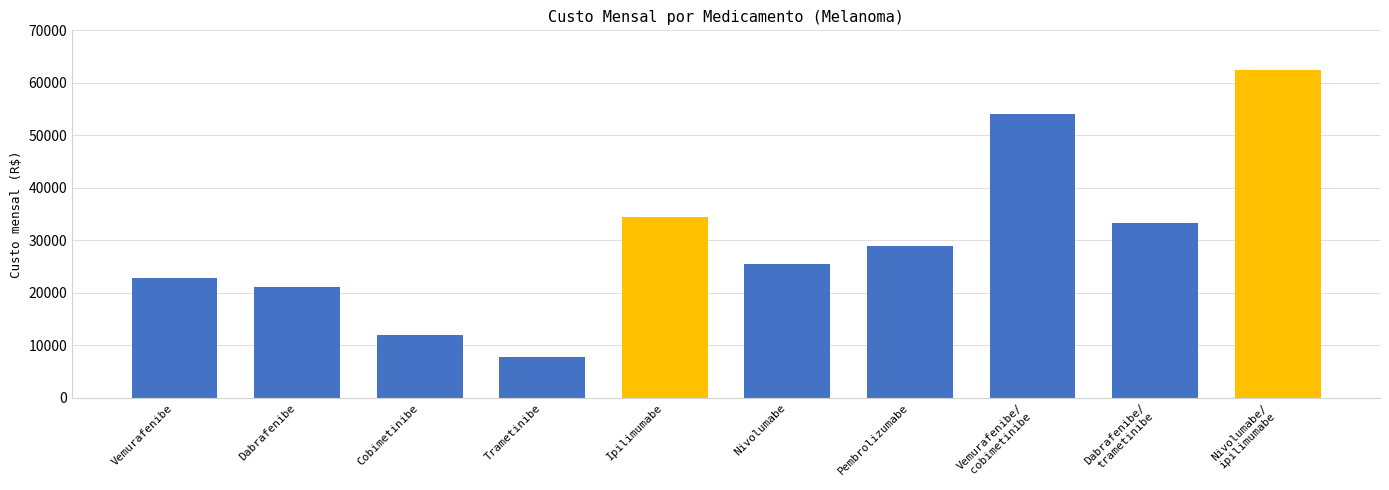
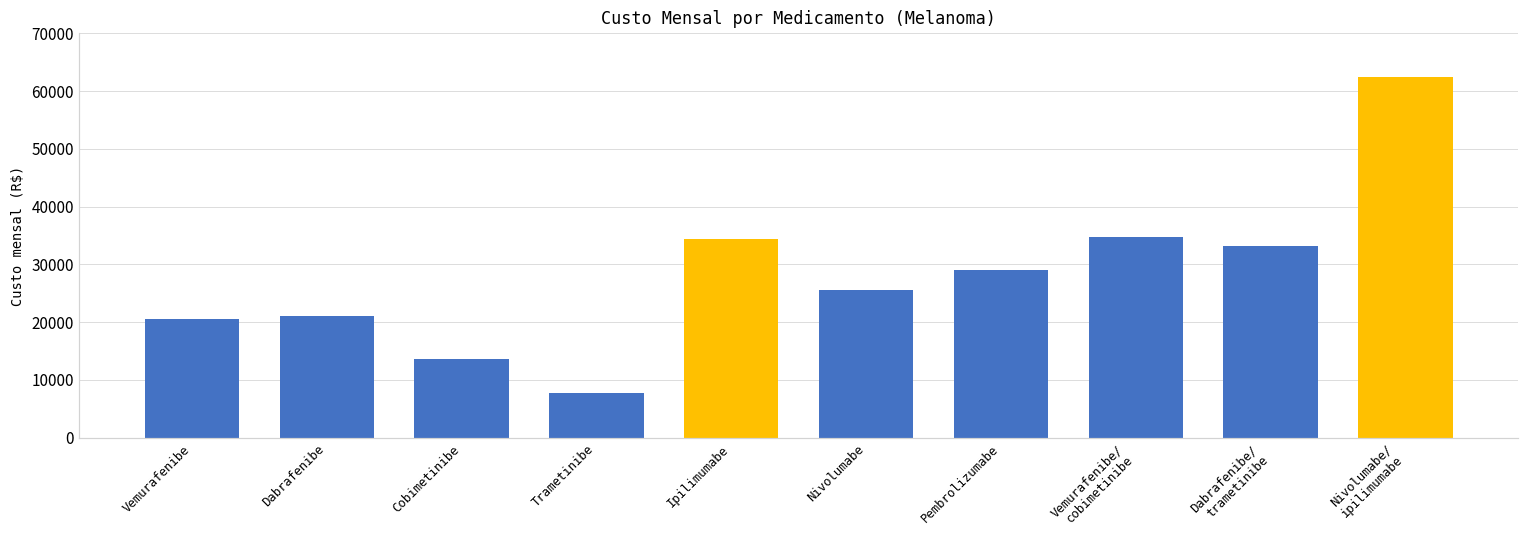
  {
-   "Vemurafenibe": 23000,
+   "Vemurafenibe": 21000,
    "Dabrafenibe": 21000,
-   "Cobimetinibe": 12000,
+   "Cobimetinibe": 14000,
    "Trametinibe": 8000,
    "Ipilimumabe": 34000,
    "Nivolumabe": 26000,
    "Pembrolizumabe": 29000,
-   "Vemurafenibe/ cobimetinibe": 54000,
+   "Vemurafenibe/ cobimetinibe": 35000,
    "Dabrafenibe/ trametinibe": 33000,
    "Nivolumabe/ ipilimumabe": 62000
  }
